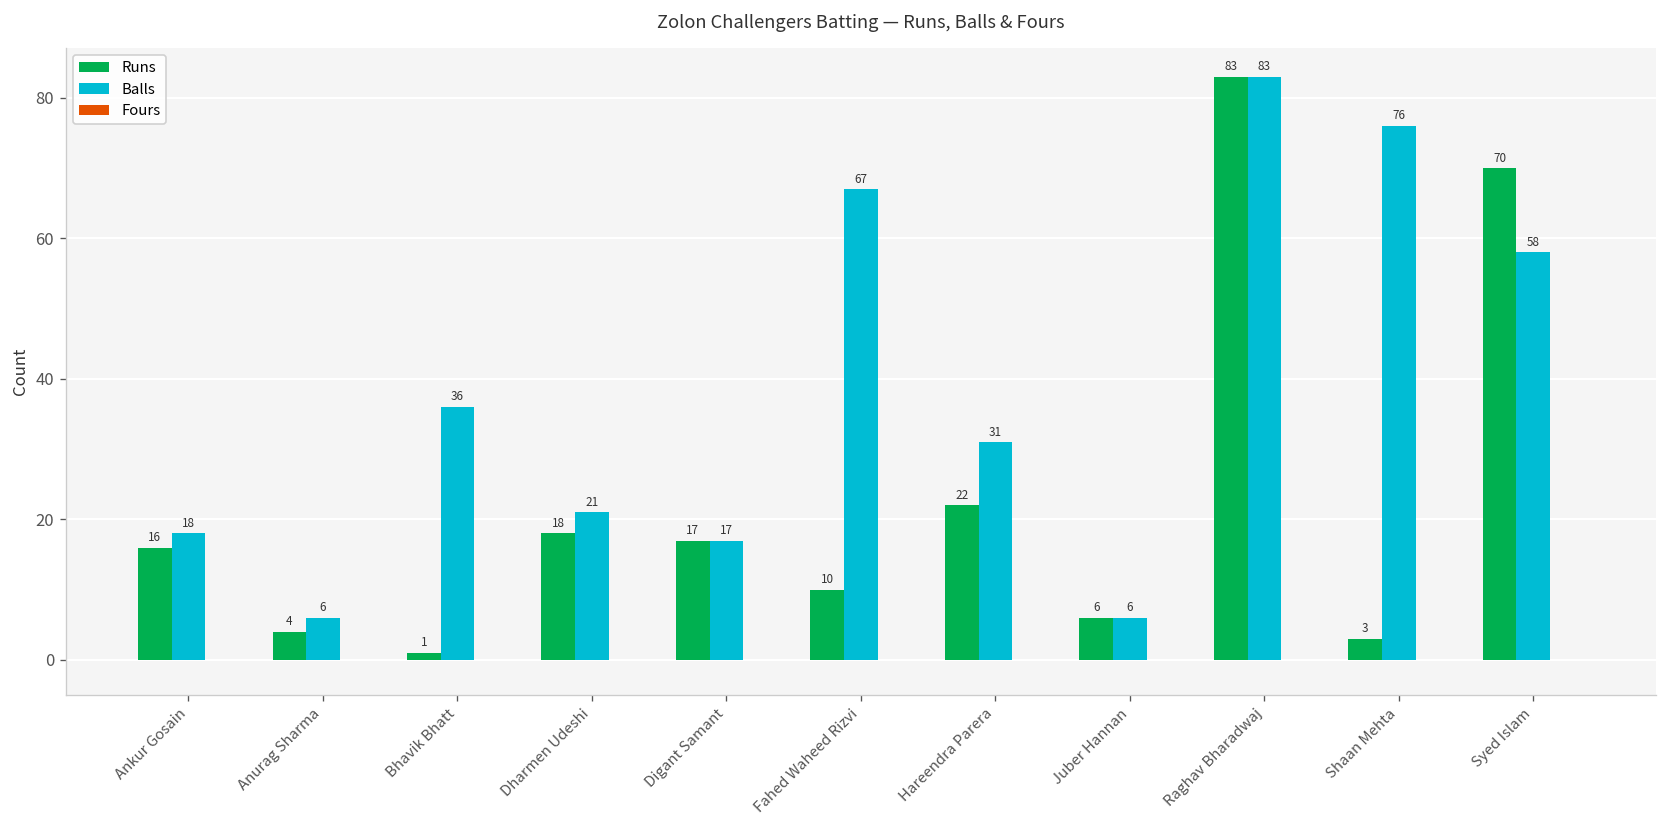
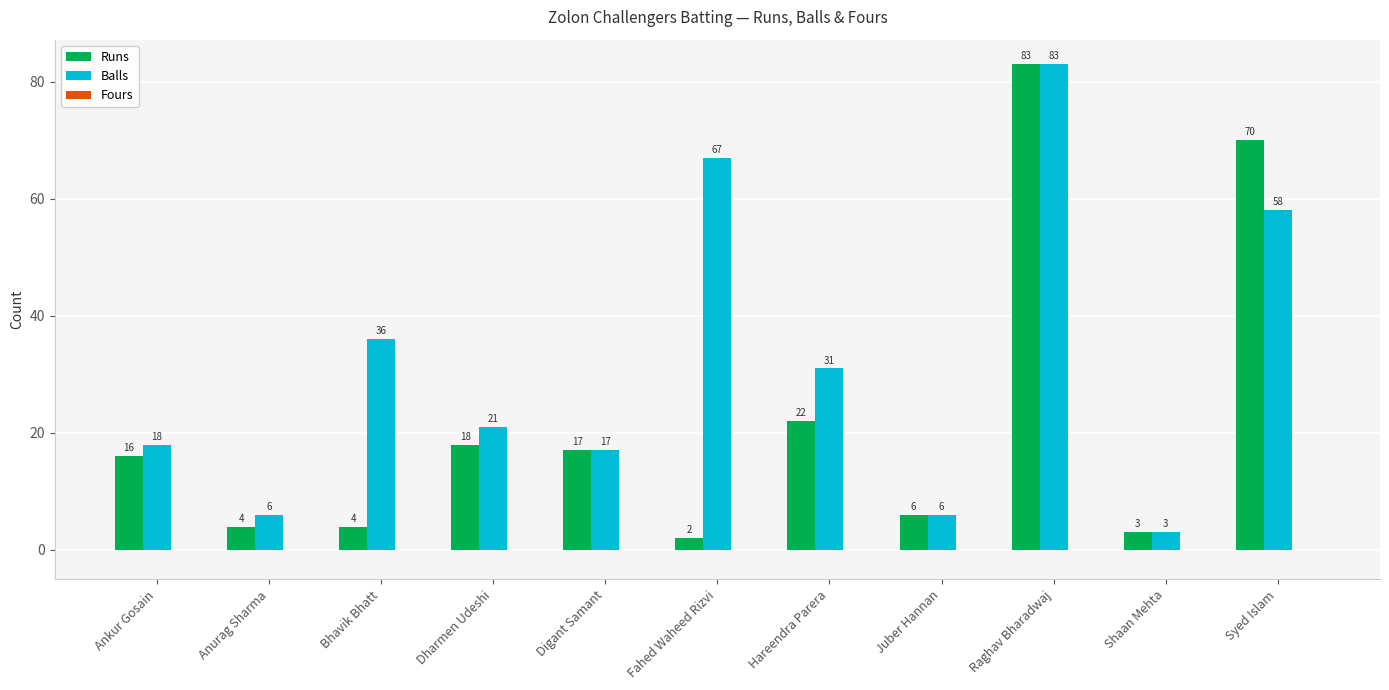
  {
    "Runs": {
      "Ankur Gosain": 16,
      "Anurag Sharma": 4,
-     "Bhavik Bhatt": 1,
+     "Bhavik Bhatt": 4,
      "Dharmen Udeshi": 18,
      "Digant Samant": 17,
-     "Fahed Waheed Rizvi": 10,
+     "Fahed Waheed Rizvi": 2,
      "Hareendra Parera": 22,
      "Juber Hannan": 6,
      "Raghav Bharadwaj": 83,
      "Shaan Mehta": 3,
      "Syed Islam": 70
    },
    "Balls": {
      "Ankur Gosain": 18,
      "Anurag Sharma": 6,
      "Bhavik Bhatt": 36,
      "Dharmen Udeshi": 21,
      "Digant Samant": 17,
      "Fahed Waheed Rizvi": 67,
      "Hareendra Parera": 31,
      "Juber Hannan": 6,
      "Raghav Bharadwaj": 83,
-     "Shaan Mehta": 76,
+     "Shaan Mehta": 3,
      "Syed Islam": 58
    },
    "Fours": {
      "Ankur Gosain": 0,
      "Anurag Sharma": 0,
      "Bhavik Bhatt": 0,
      "Dharmen Udeshi": 0,
      "Digant Samant": 0,
      "Fahed Waheed Rizvi": 0,
      "Hareendra Parera": 0,
      "Juber Hannan": 0,
      "Raghav Bharadwaj": 0,
      "Shaan Mehta": 0,
      "Syed Islam": 0
    }
  }
